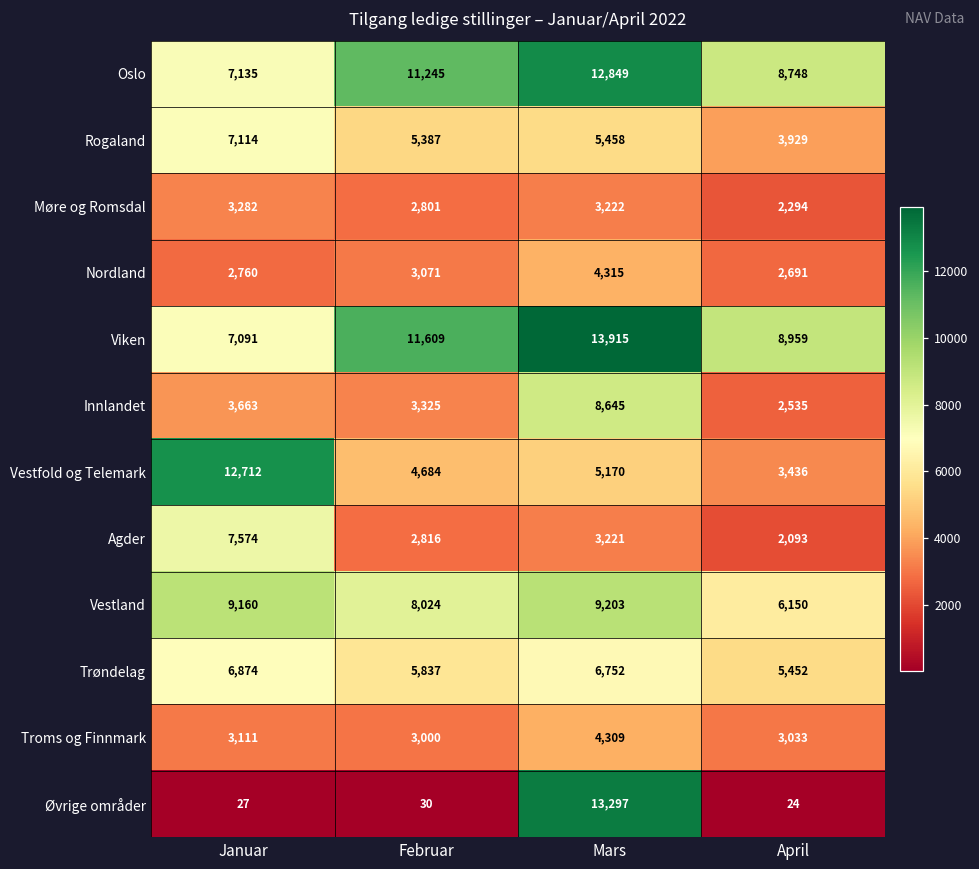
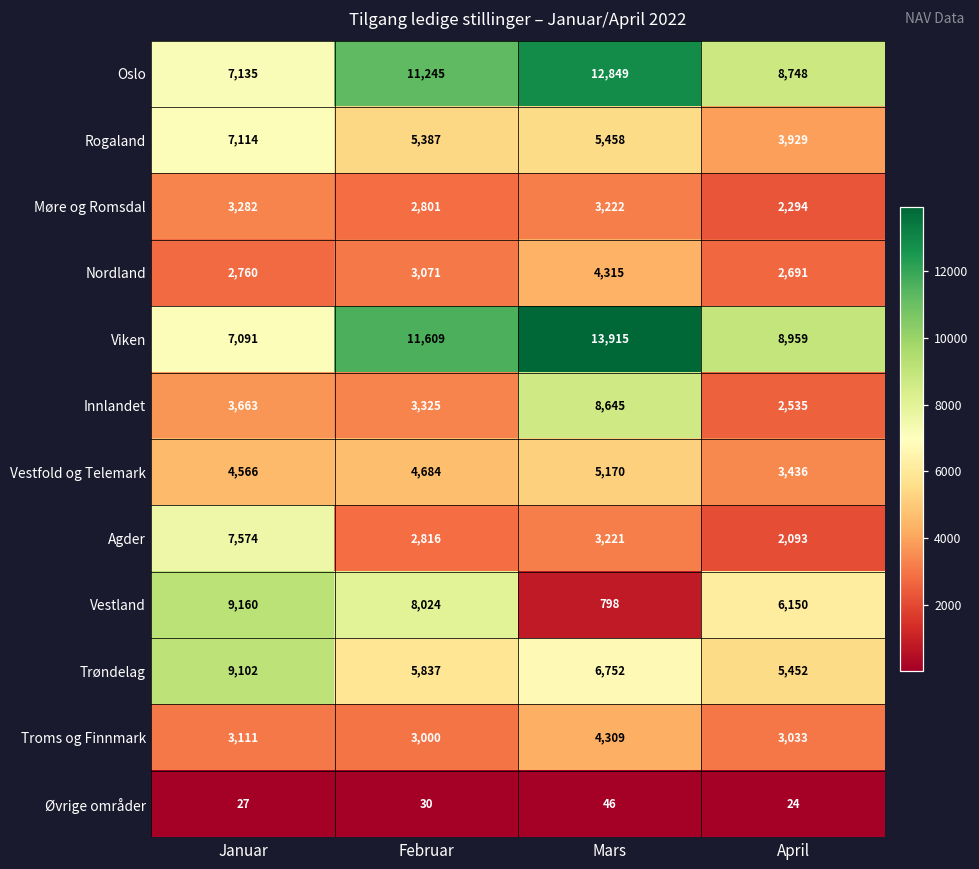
  {
    "Oslo": {
      "Januar": "7,135",
      "Februar": "11,245",
      "Mars": "12,849",
      "April": "8,748"
    },
    "Rogaland": {
      "Januar": "7,114",
      "Februar": "5,387",
      "Mars": "5,458",
      "April": "3,929"
    },
    "Møre og Romsdal": {
      "Januar": "3,282",
      "Februar": "2,801",
      "Mars": "3,222",
      "April": "2,294"
    },
    "Nordland": {
      "Januar": "2,760",
      "Februar": "3,071",
      "Mars": "4,315",
      "April": "2,691"
    },
    "Viken": {
      "Januar": "7,091",
      "Februar": "11,609",
      "Mars": "13,915",
      "April": "8,959"
    },
    "Innlandet": {
      "Januar": "3,663",
      "Februar": "3,325",
      "Mars": "8,645",
      "April": "2,535"
    },
    "Vestfold og Telemark": {
-     "Januar": "12,712",
+     "Januar": "4,566",
      "Februar": "4,684",
      "Mars": "5,170",
      "April": "3,436"
    },
    "Agder": {
      "Januar": "7,574",
      "Februar": "2,816",
      "Mars": "3,221",
      "April": "2,093"
    },
    "Vestland": {
      "Januar": "9,160",
      "Februar": "8,024",
-     "Mars": "9,203",
+     "Mars": "798",
      "April": "6,150"
    },
    "Trøndelag": {
-     "Januar": "6,874",
+     "Januar": "9,102",
      "Februar": "5,837",
      "Mars": "6,752",
      "April": "5,452"
    },
    "Troms og Finnmark": {
      "Januar": "3,111",
      "Februar": "3,000",
      "Mars": "4,309",
      "April": "3,033"
    },
    "Øvrige områder": {
      "Januar": "27",
      "Februar": "30",
-     "Mars": "13,297",
+     "Mars": "46",
      "April": "24"
    }
  }
